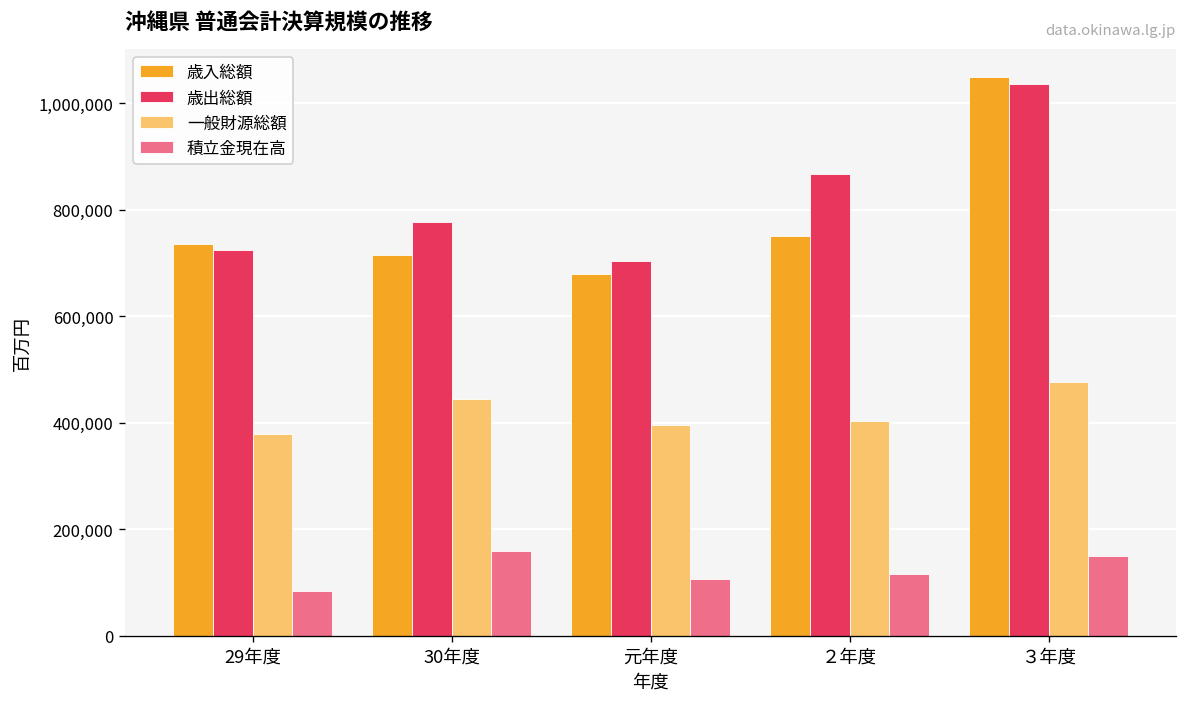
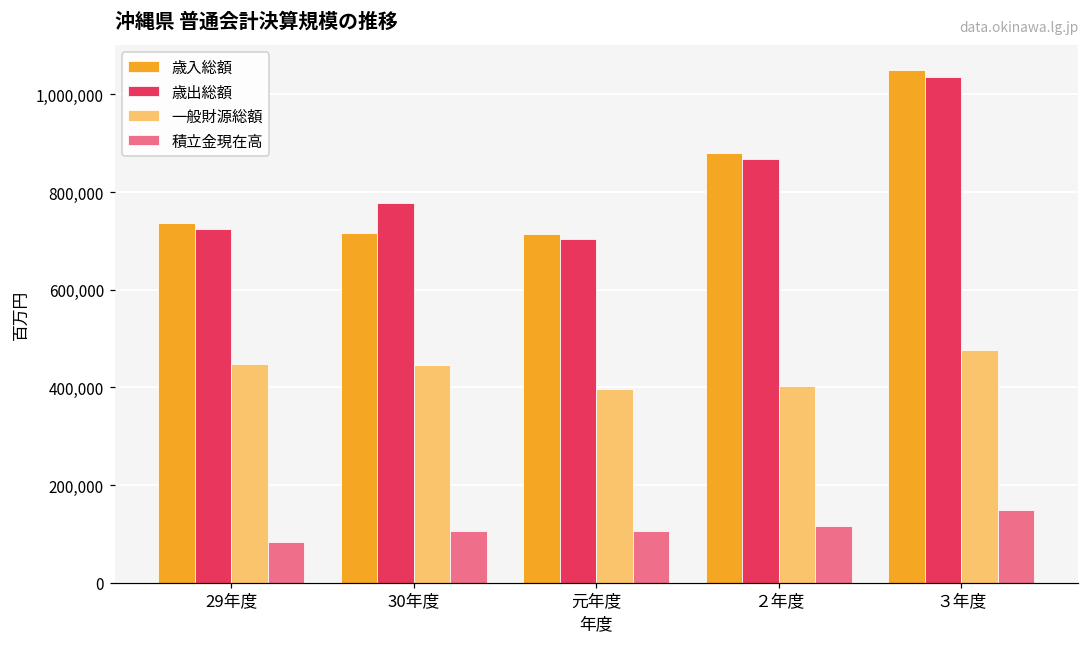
  {
    "歳入総額": {
      "29年度": "740,000",
      "30年度": "720,000",
-     "元年度": "680,000",
-     "２年度": "750,000",
+     "元年度": "710,000",
+     "２年度": "880,000",
      "３年度": "1,050,000"
    },
    "歳出総額": {
      "29年度": "720,000",
      "30年度": "780,000",
      "元年度": "700,000",
      "２年度": "870,000",
      "３年度": "1,040,000"
    },
    "一般財源総額": {
-     "29年度": "380,000",
+     "29年度": "450,000",
      "30年度": "450,000",
      "元年度": "400,000",
      "２年度": "400,000",
      "３年度": "480,000"
    },
    "積立金現在高": {
      "29年度": "80,000",
-     "30年度": "160,000",
+     "30年度": "110,000",
      "元年度": "110,000",
      "２年度": "120,000",
      "３年度": "150,000"
    }
  }
